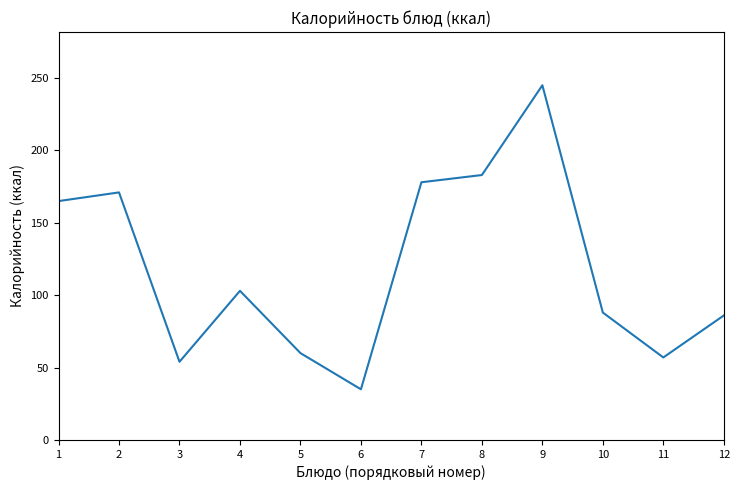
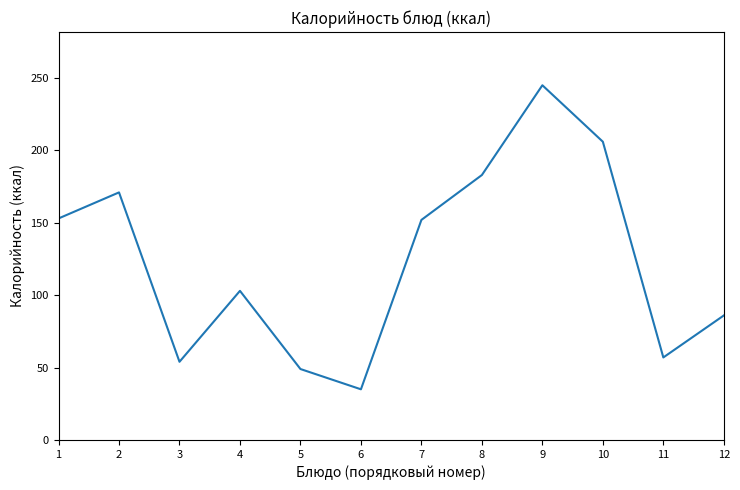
  {
-   "1": 165,
+   "1": 153,
    "2": 171,
    "3": 54,
    "4": 103,
-   "5": 60,
+   "5": 49,
    "6": 35,
-   "7": 178,
+   "7": 152,
    "8": 183,
    "9": 245,
-   "10": 88,
+   "10": 206,
    "11": 57,
    "12": 86
  }
